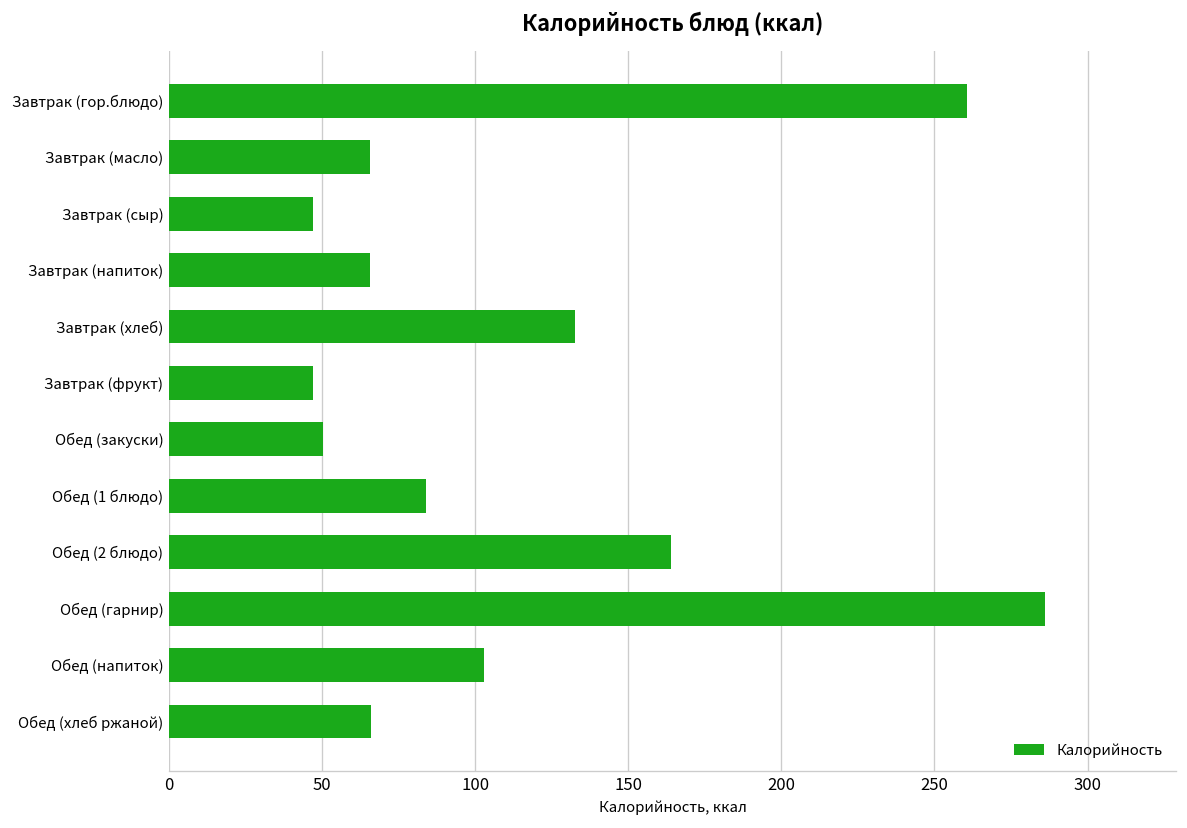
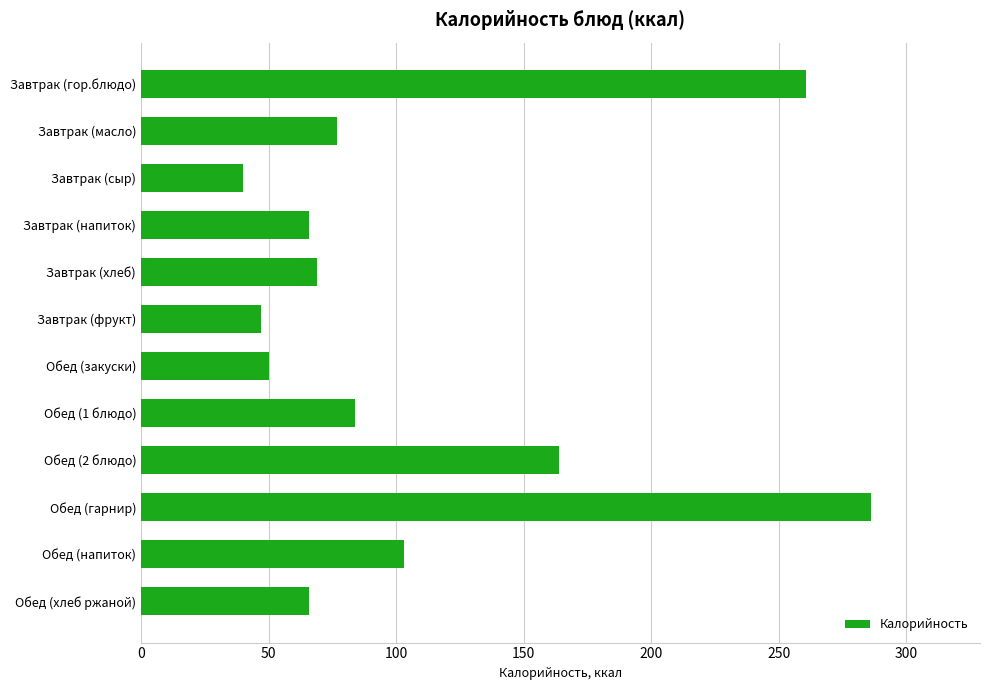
  {
    "Завтрак (гор.блюдо)": 261,
-   "Завтрак (масло)": 66,
-   "Завтрак (сыр)": 47,
+   "Завтрак (масло)": 77,
+   "Завтрак (сыр)": 40,
    "Завтрак (напиток)": 66,
-   "Завтрак (хлеб)": 133,
+   "Завтрак (хлеб)": 69,
    "Завтрак (фрукт)": 47,
    "Обед (закуски)": 50,
    "Обед (1 блюдо)": 84,
    "Обед (2 блюдо)": 164,
    "Обед (гарнир)": 286,
    "Обед (напиток)": 103,
    "Обед (хлеб ржаной)": 66
  }
